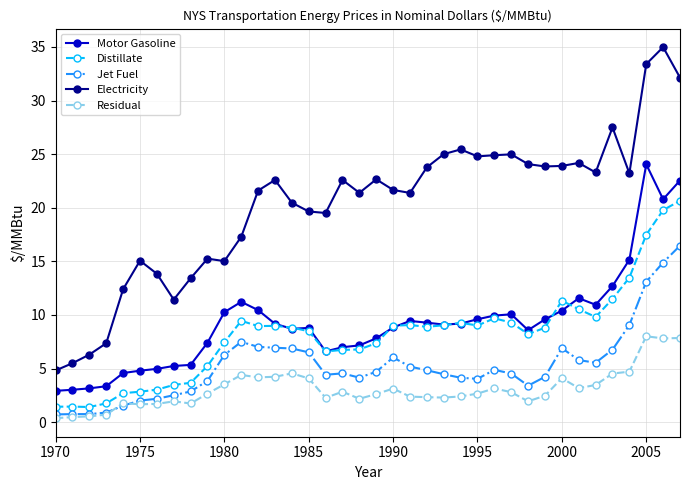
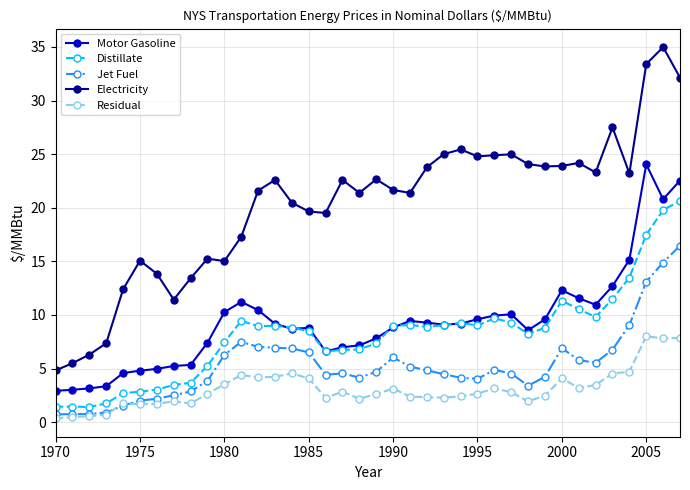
  {
    "Motor Gasoline": {
      "1970": 2.9,
      "1975": 4.8,
      "1980": 10.3,
      "1985": 8.8,
      "1995": 9.6,
-     "2000": 10.4,
+     "2000": 12.3,
      "2005": 24.1
    },
    "Electricity": {
      "1970": 4.8,
      "1975": 15.1,
      "1980": 15.0,
      "1985": 19.7,
      "1990": 21.7,
      "1995": 24.8,
      "2000": 23.9,
      "2005": 33.4
    },
    "Residual": {
      "1970": 0.4,
      "1975": 1.7,
      "1980": 3.5,
      "1985": 4.1,
      "1990": 3.1,
      "1995": 2.7,
      "2000": 4.1,
      "2005": 8.0
    }
  }
